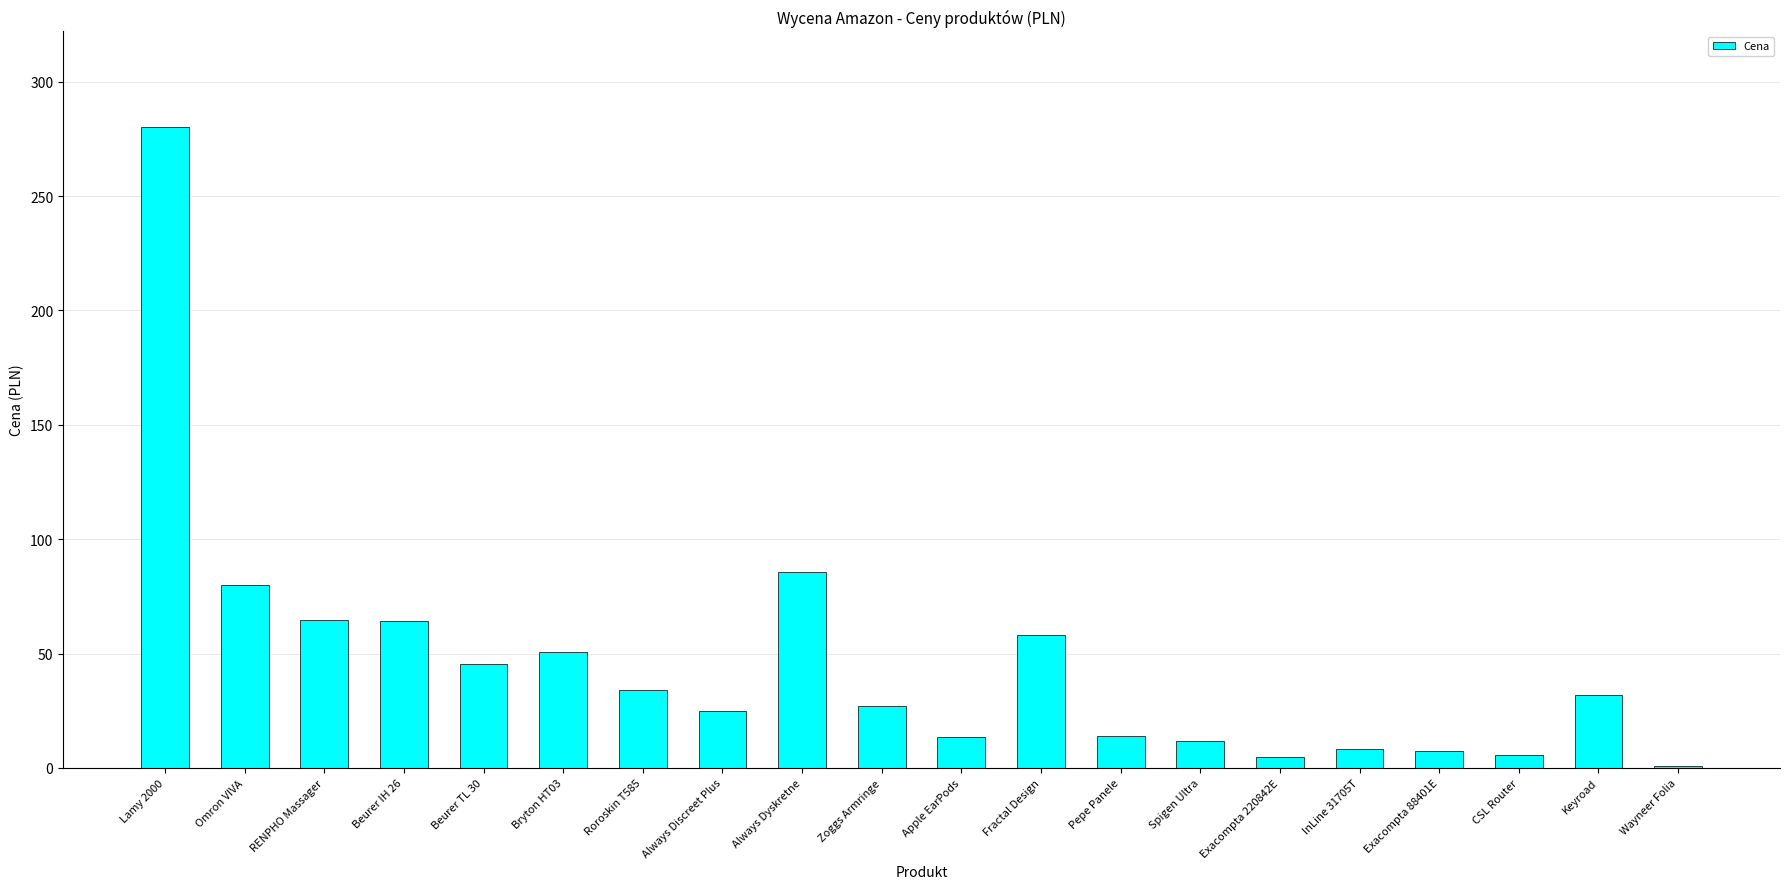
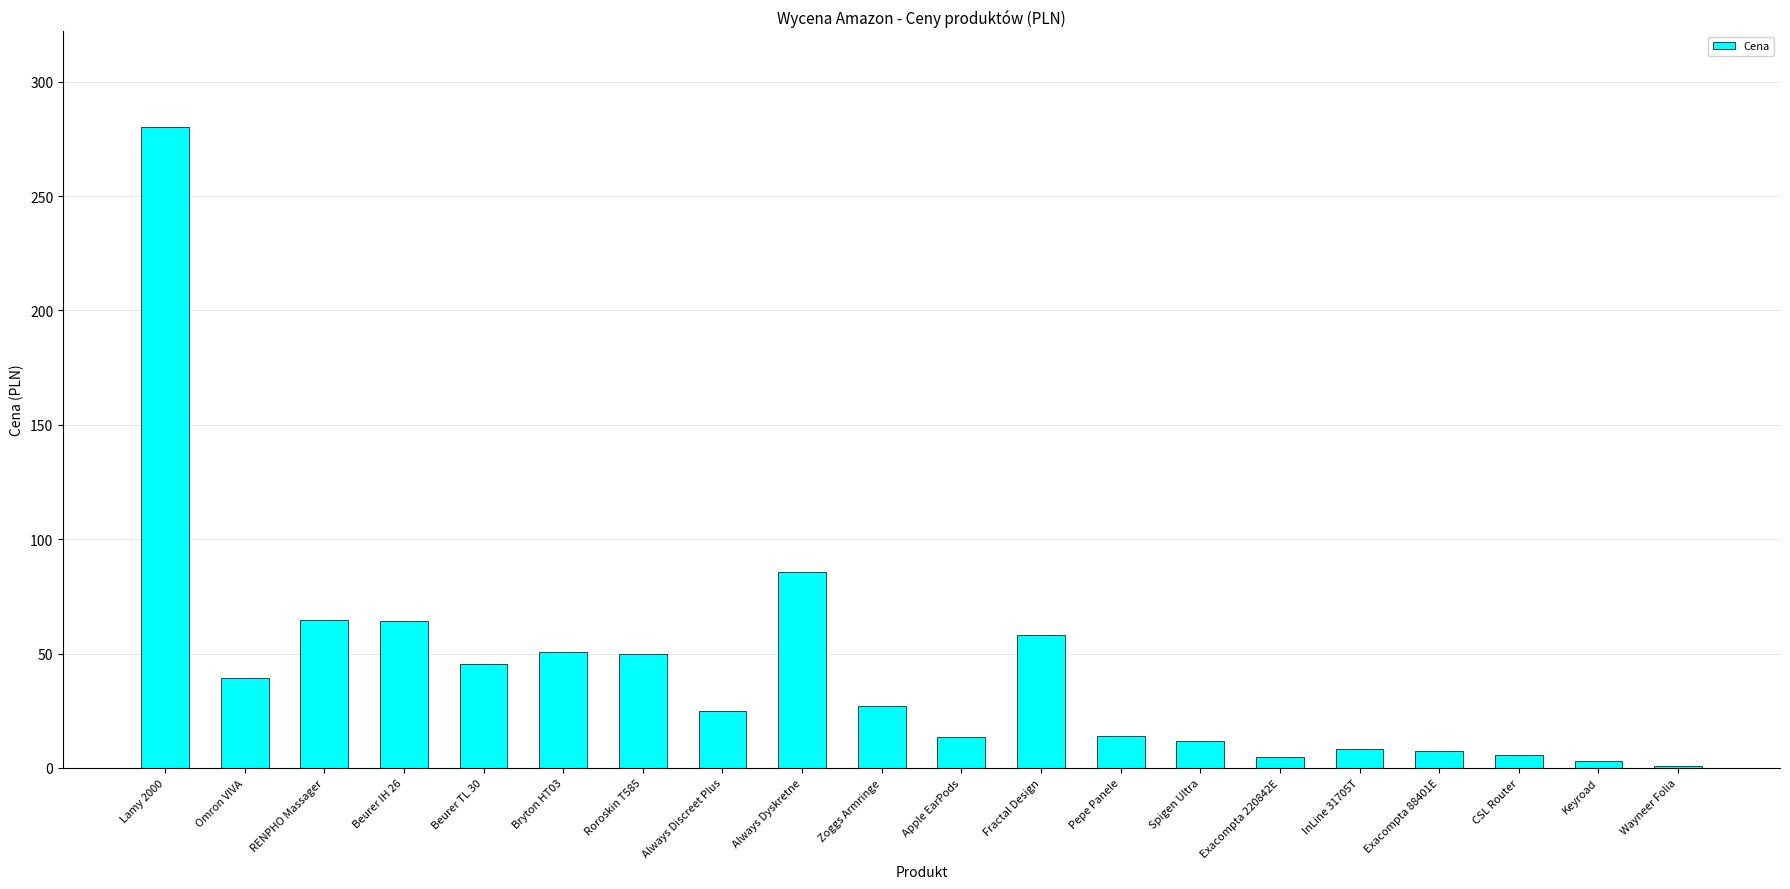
  {
    "Lamy 2000": 280,
-   "Omron VIVA": 80,
+   "Omron VIVA": 39,
    "RENPHO Massager": 65,
    "Beurer IH 26": 64,
    "Beurer TL 30": 45,
    "Bryton HT03": 51,
-   "Roroskin T585": 34,
+   "Roroskin T585": 50,
    "Always Discreet Plus": 25,
    "Always Dyskretne": 86,
    "Zoggs Armringe": 27,
    "Apple EarPods": 13,
    "Fractal Design": 58,
    "Pepe Panele": 14,
    "Spigen Ultra": 12,
    "Exacompta 220842E": 5,
    "InLine 31705T": 8,
    "Exacompta 88401E": 8,
    "CSL Router": 6,
-   "Keyroad": 32
+   "Keyroad": 3
  }
